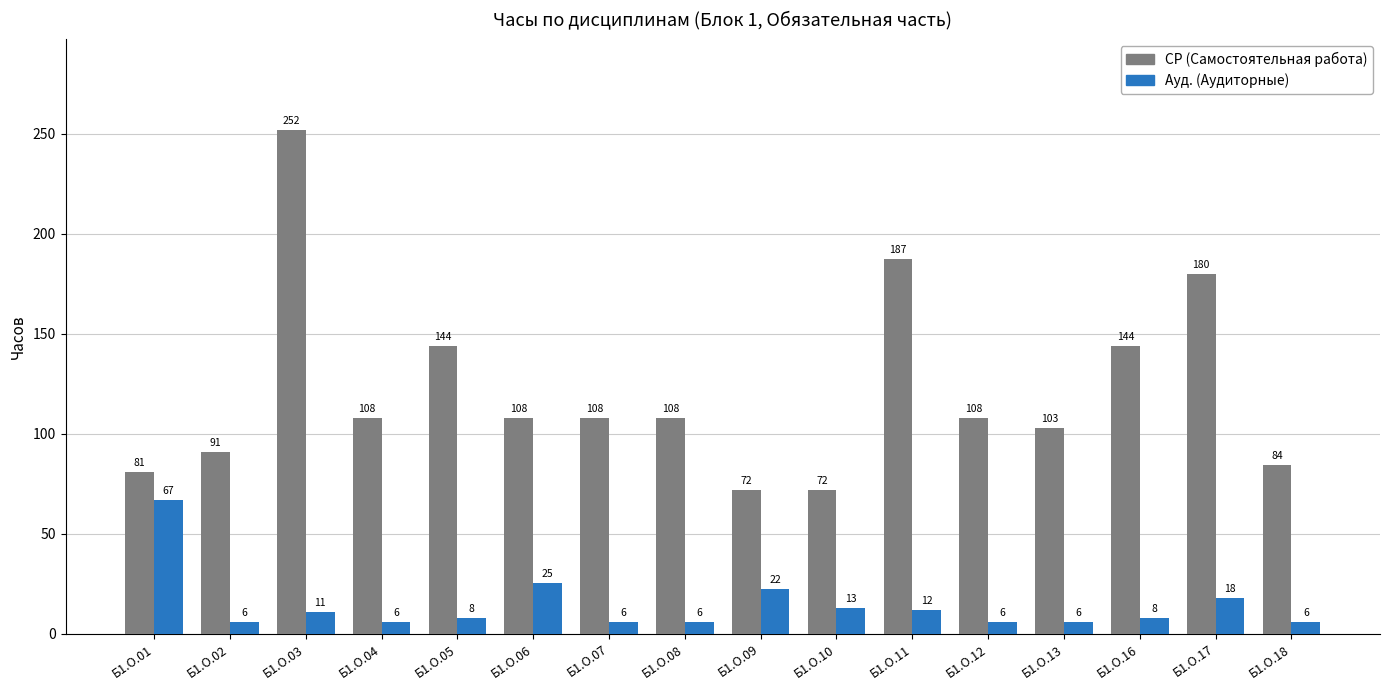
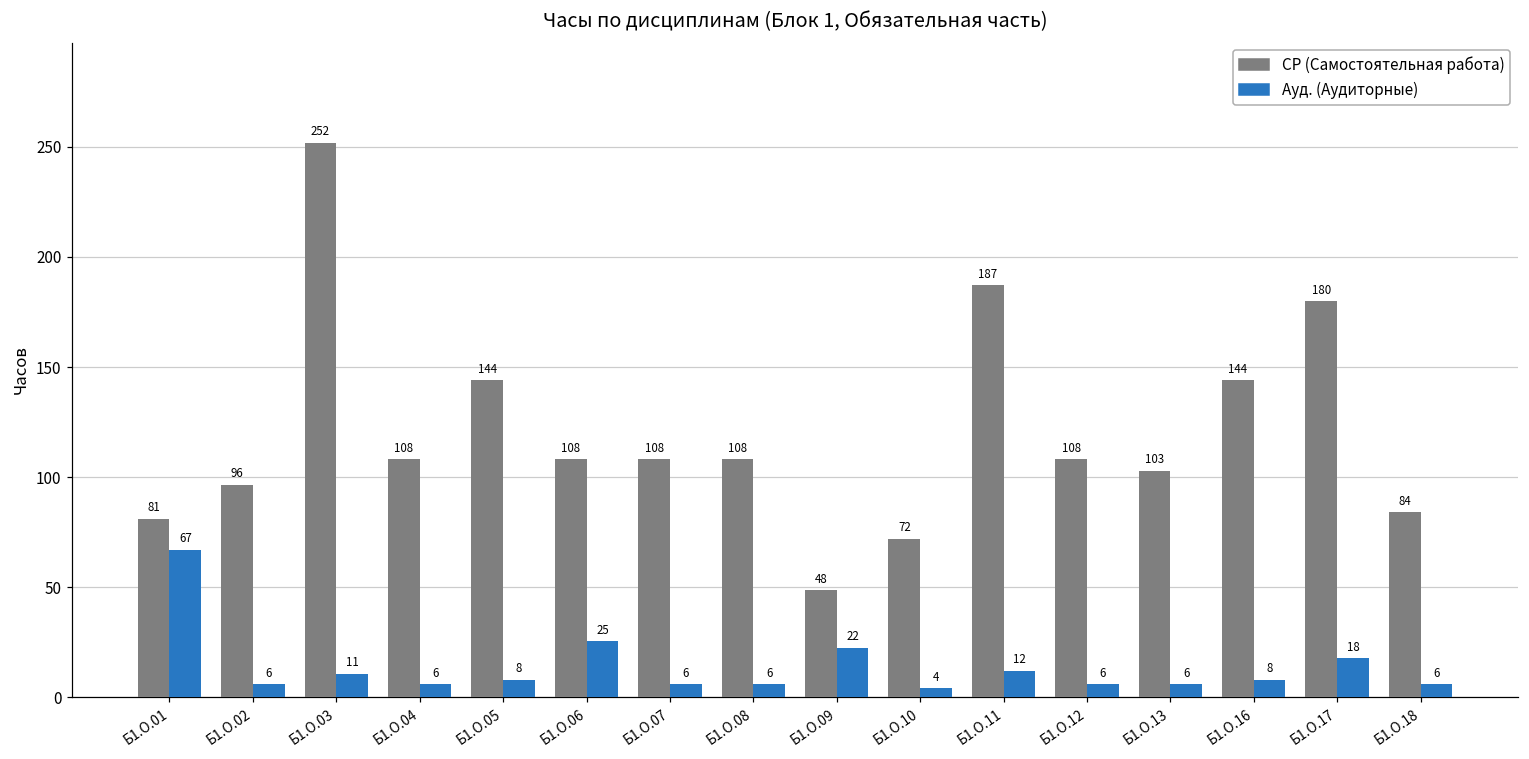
  {
    "СР (Самостоятельная работа)": {
      "Б1.О.01": 81,
-     "Б1.О.02": 91,
+     "Б1.О.02": 96,
      "Б1.О.03": 252,
      "Б1.О.04": 108,
      "Б1.О.05": 144,
      "Б1.О.06": 108,
      "Б1.О.07": 108,
      "Б1.О.08": 108,
-     "Б1.О.09": 72,
+     "Б1.О.09": 48,
      "Б1.О.10": 72,
      "Б1.О.11": 187,
      "Б1.О.12": 108,
      "Б1.О.13": 103,
      "Б1.О.16": 144,
      "Б1.О.17": 180,
      "Б1.О.18": 84
    },
    "Ауд. (Аудиторные)": {
      "Б1.О.01": 67,
      "Б1.О.02": 6,
      "Б1.О.03": 11,
      "Б1.О.04": 6,
      "Б1.О.05": 8,
      "Б1.О.06": 25,
      "Б1.О.07": 6,
      "Б1.О.08": 6,
      "Б1.О.09": 22,
-     "Б1.О.10": 13,
+     "Б1.О.10": 4,
      "Б1.О.11": 12,
      "Б1.О.12": 6,
      "Б1.О.13": 6,
      "Б1.О.16": 8,
      "Б1.О.17": 18,
      "Б1.О.18": 6
    }
  }
